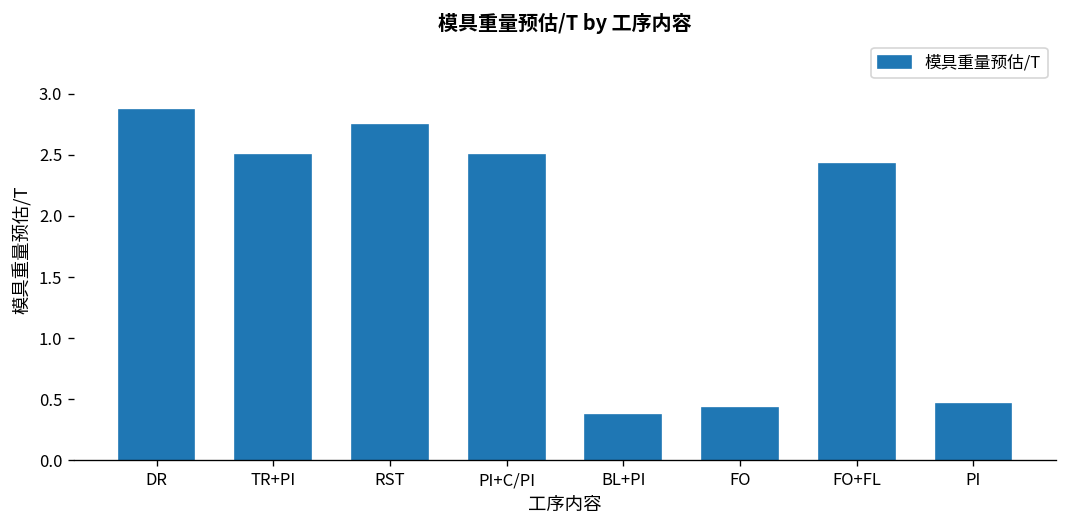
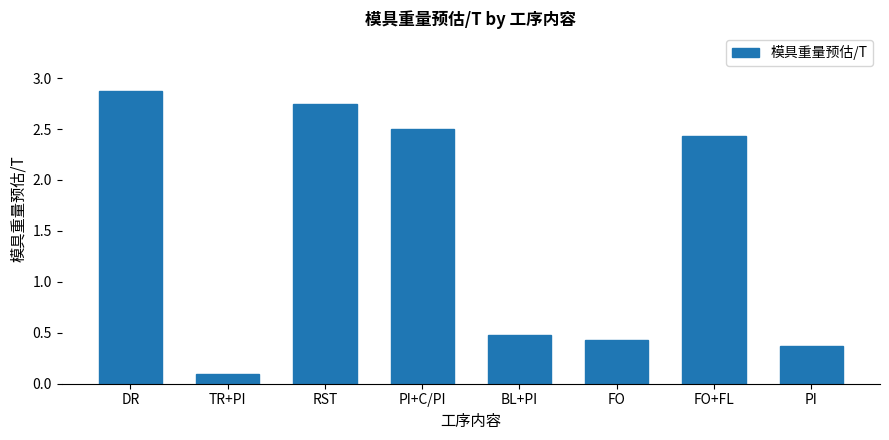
  {
    "DR": 2.87,
-   "TR+PI": 2.50,
+   "TR+PI": 0.10,
    "RST": 2.75,
    "PI+C/PI": 2.50,
-   "BL+PI": 0.37,
+   "BL+PI": 0.47,
    "FO": 0.43,
    "FO+FL": 2.43,
-   "PI": 0.46
+   "PI": 0.37
  }
